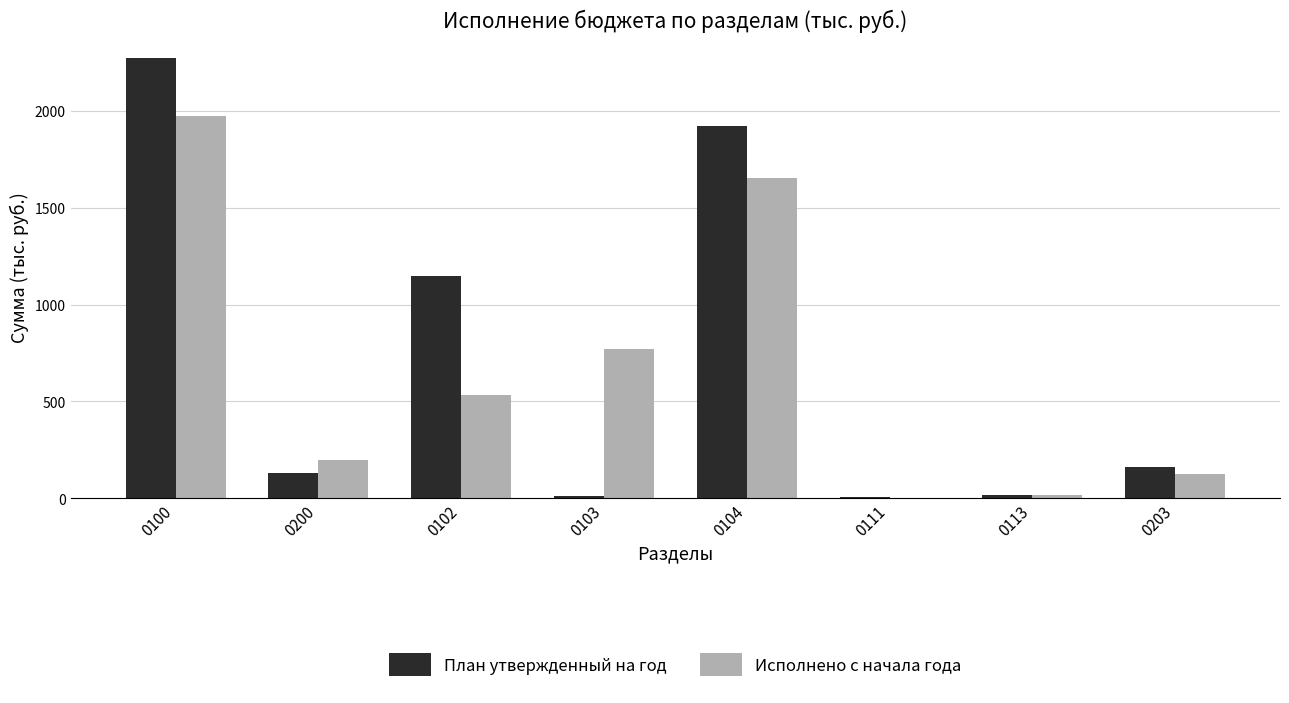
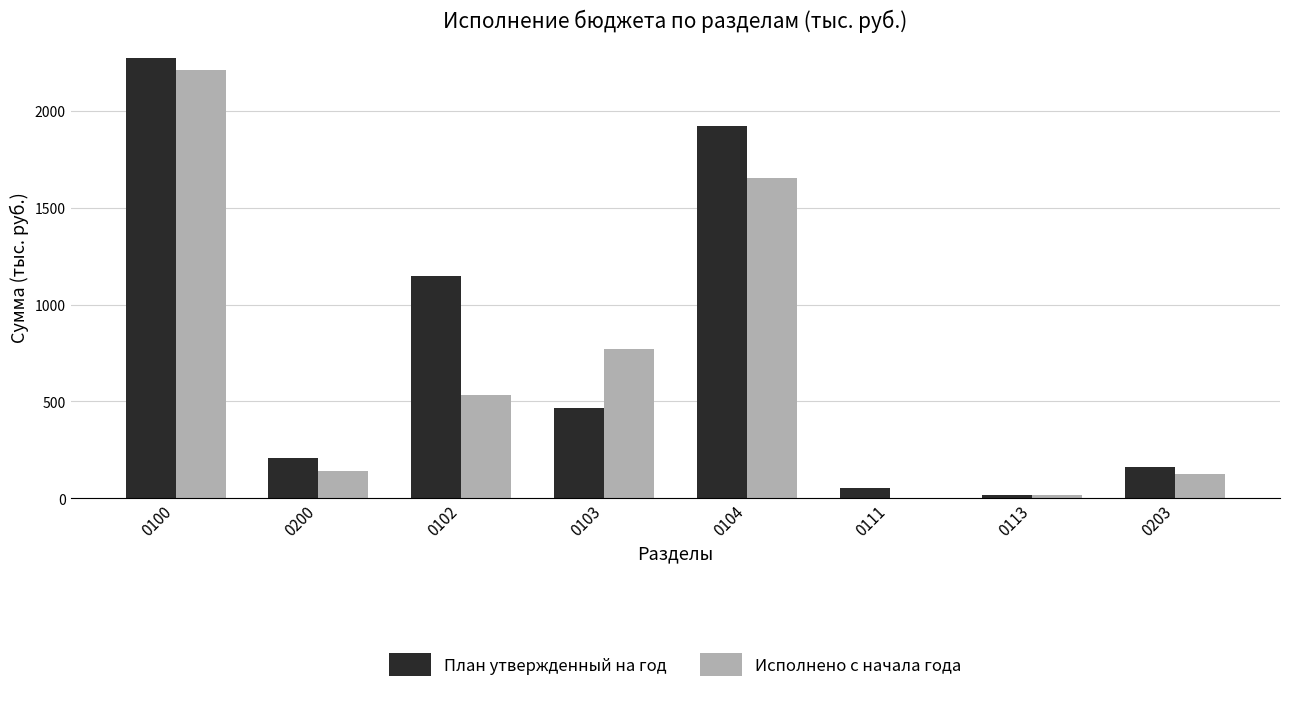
  {
    "План утвержденный на год": {
      "0100": 2270,
-     "0200": 130,
+     "0200": 210,
      "0102": 1150,
-     "0103": 10,
+     "0103": 460,
      "0104": 1920,
-     "0111": 10,
+     "0111": 50,
      "0113": 20,
      "0203": 160
    },
    "Исполнено с начала года": {
-     "0100": 1970,
-     "0200": 200,
+     "0100": 2210,
+     "0200": 140,
      "0102": 530,
      "0103": 770,
      "0104": 1650,
      "0111": 0,
      "0113": 20,
      "0203": 130
    }
  }
